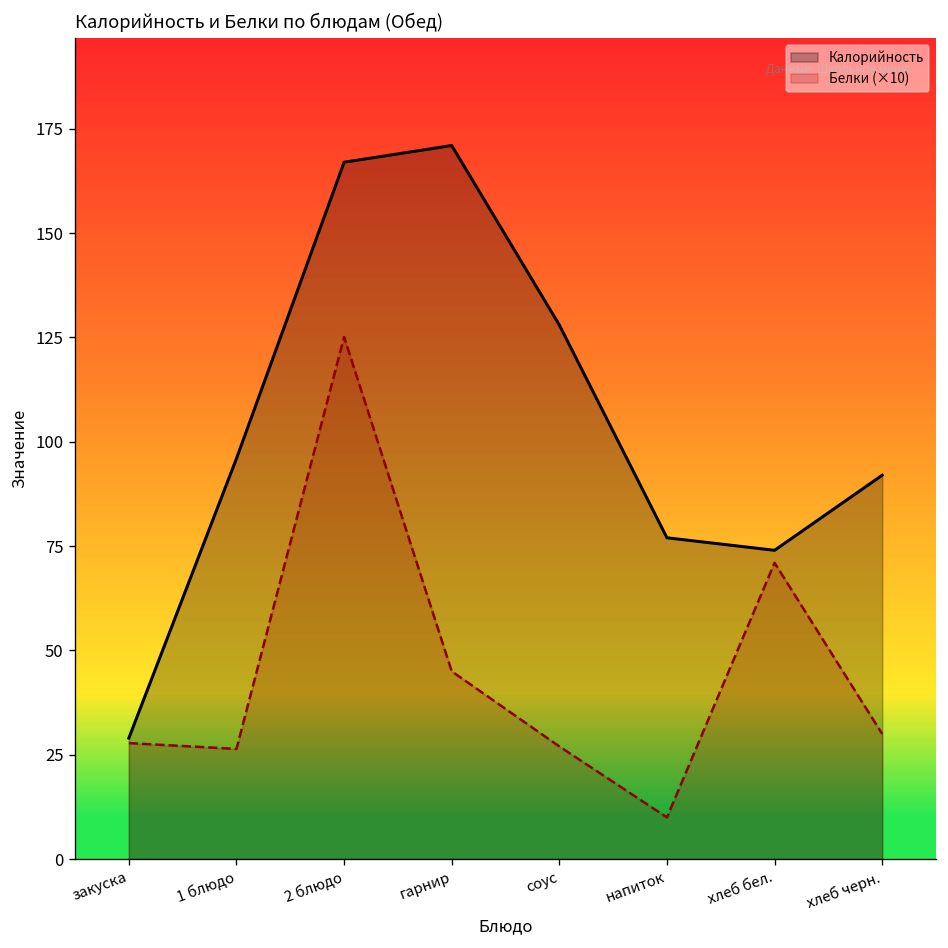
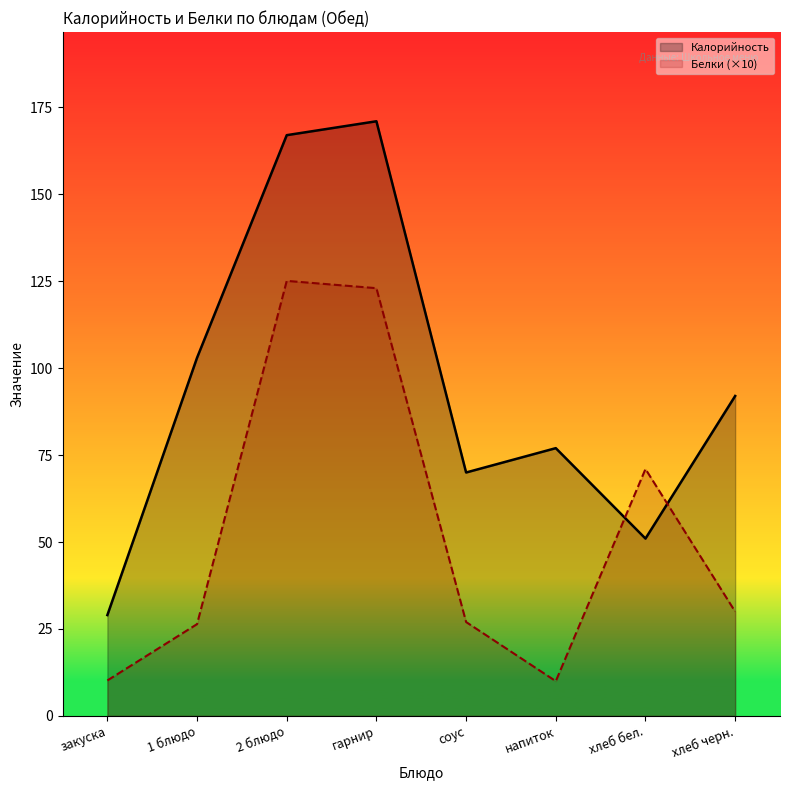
  {
    "Калорийность": {
      "закуска": 29,
-     "1 блюдо": 96,
+     "1 блюдо": 103,
      "2 блюдо": 167,
      "гарнир": 171,
-     "соус": 128,
+     "соус": 70,
      "напиток": 77,
-     "хлеб бел.": 74,
+     "хлеб бел.": 51,
      "хлеб черн.": 92
    },
    "Белки (×10)": {
-     "закуска": 28,
+     "закуска": 10,
      "1 блюдо": 26,
      "2 блюдо": 125,
-     "гарнир": 45,
+     "гарнир": 123,
      "соус": 27,
      "напиток": 10,
      "хлеб бел.": 71,
      "хлеб черн.": 30
    }
  }
